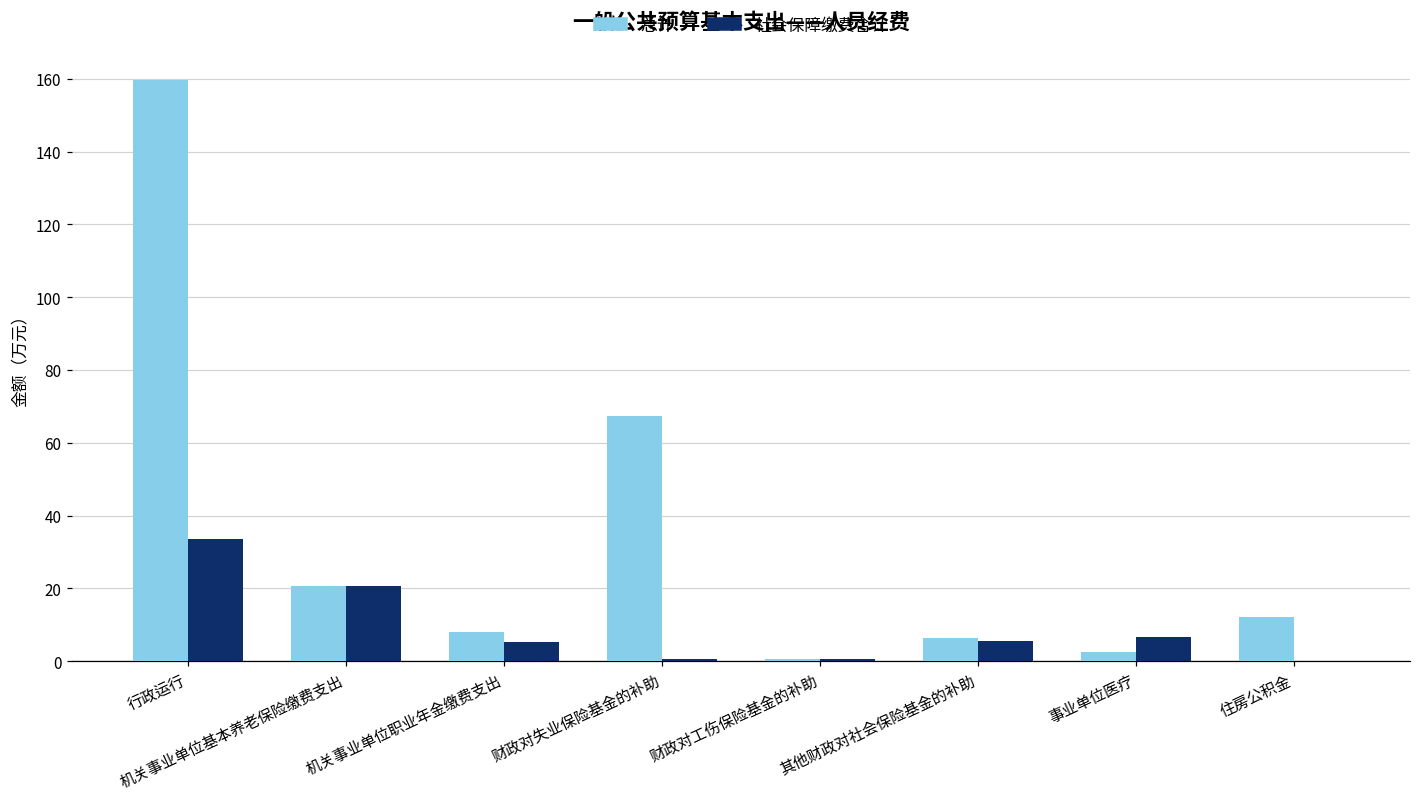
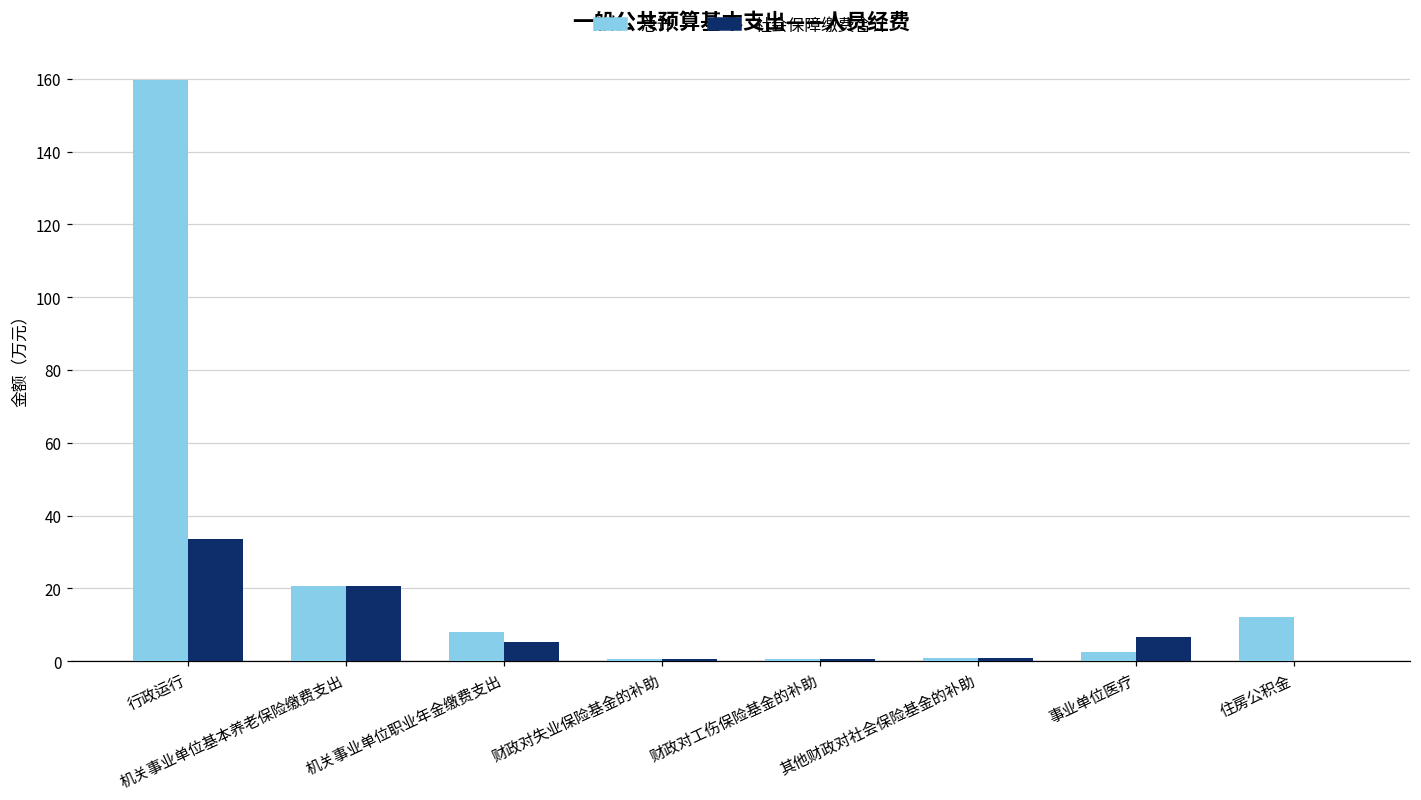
  {
    "总计": {
      "行政运行": 160,
      "机关事业单位基本养老保险缴费支出": 21,
      "机关事业单位职业年金缴费支出": 8,
-     "财政对失业保险基金的补助": 67,
-     "其他财政对社会保险基金的补助": 6,
+     "财政对失业保险基金的补助": 1,
+     "其他财政对社会保险基金的补助": 1,
      "事业单位医疗": 3,
      "住房公积金": 12
    },
    "社会保障缴费合计": {
      "行政运行": 34,
      "机关事业单位基本养老保险缴费支出": 21,
      "机关事业单位职业年金缴费支出": 5,
-     "其他财政对社会保险基金的补助": 6,
+     "其他财政对社会保险基金的补助": 1,
      "事业单位医疗": 7,
      "住房公积金": 0
    }
  }
